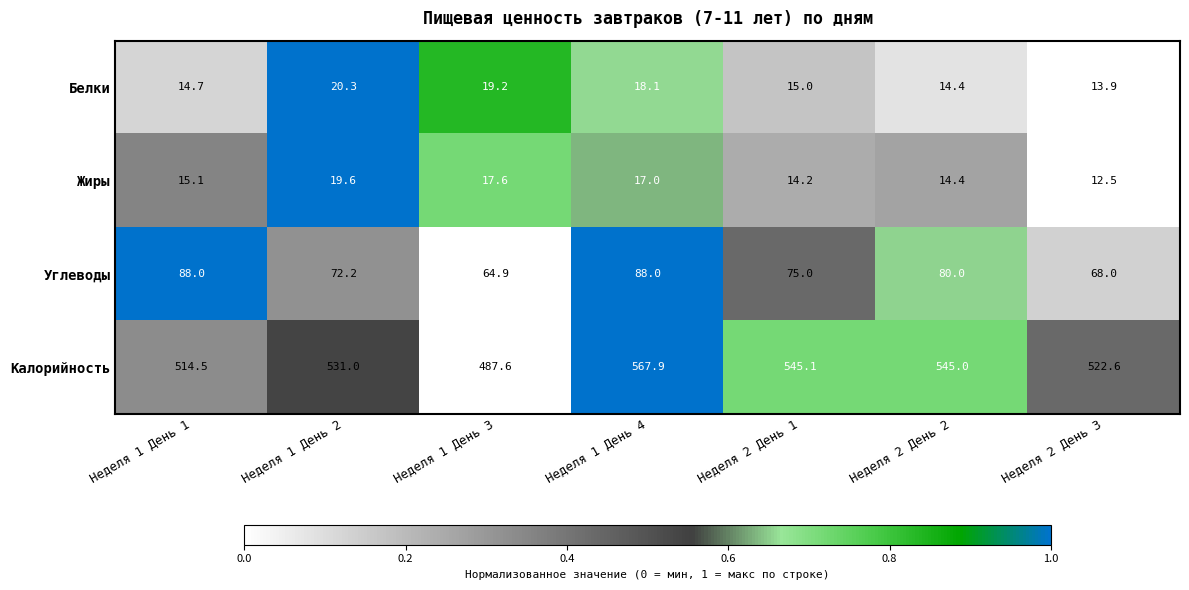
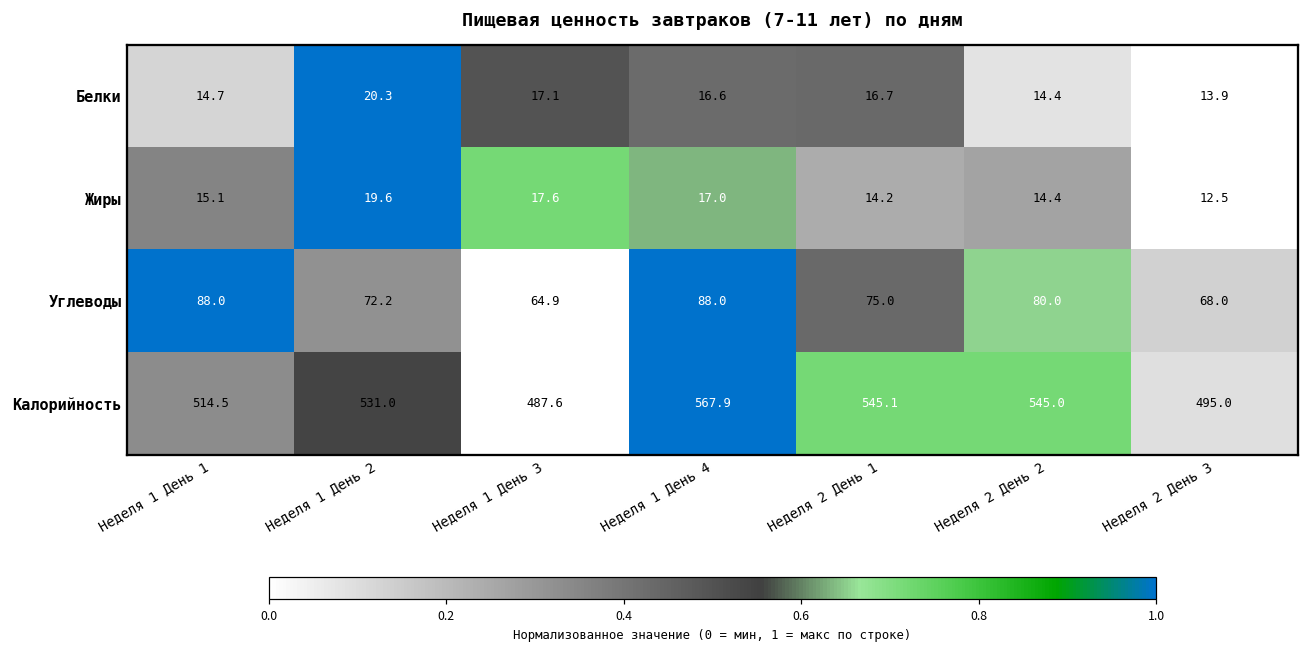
  {
    "Белки": {
      "Неделя 1 День 1": 14.7,
      "Неделя 1 День 2": 20.3,
-     "Неделя 1 День 3": 19.2,
-     "Неделя 1 День 4": 18.1,
-     "Неделя 2 День 1": 15.0,
+     "Неделя 1 День 3": 17.1,
+     "Неделя 1 День 4": 16.6,
+     "Неделя 2 День 1": 16.7,
      "Неделя 2 День 2": 14.4,
      "Неделя 2 День 3": 13.9
    },
    "Жиры": {
      "Неделя 1 День 1": 15.1,
      "Неделя 1 День 2": 19.6,
      "Неделя 1 День 3": 17.6,
      "Неделя 1 День 4": 17.0,
      "Неделя 2 День 1": 14.2,
      "Неделя 2 День 2": 14.4,
      "Неделя 2 День 3": 12.5
    },
    "Углеводы": {
      "Неделя 1 День 1": 88.0,
      "Неделя 1 День 2": 72.2,
      "Неделя 1 День 3": 64.9,
      "Неделя 1 День 4": 88.0,
      "Неделя 2 День 1": 75.0,
      "Неделя 2 День 2": 80.0,
      "Неделя 2 День 3": 68.0
    },
    "Калорийность": {
      "Неделя 1 День 1": 514.5,
      "Неделя 1 День 2": 531.0,
      "Неделя 1 День 3": 487.6,
      "Неделя 1 День 4": 567.9,
      "Неделя 2 День 1": 545.1,
      "Неделя 2 День 2": 545.0,
-     "Неделя 2 День 3": 522.6
+     "Неделя 2 День 3": 495.0
    }
  }
